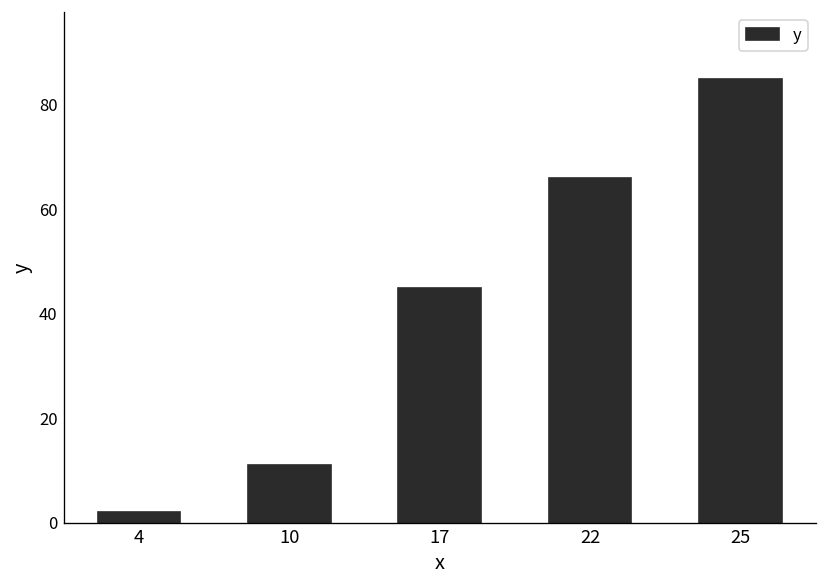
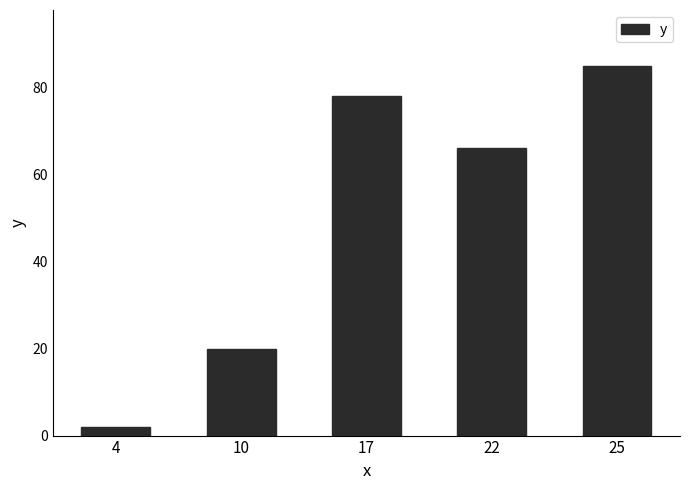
  {
    "4": 2,
-   "10": 11,
-   "17": 45,
+   "10": 20,
+   "17": 78,
    "22": 66,
    "25": 85
  }
